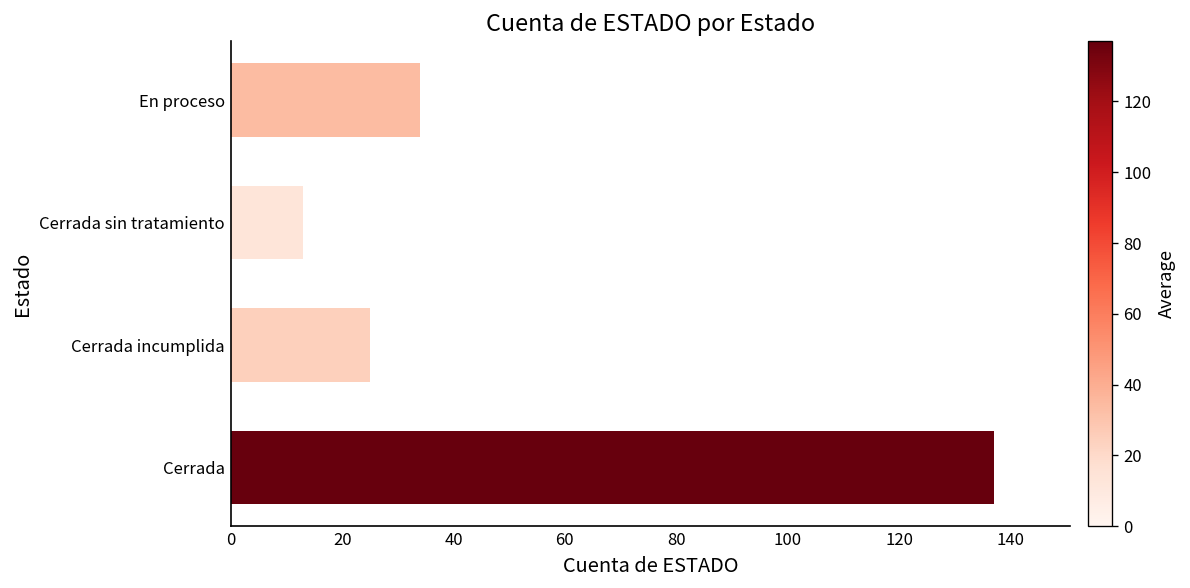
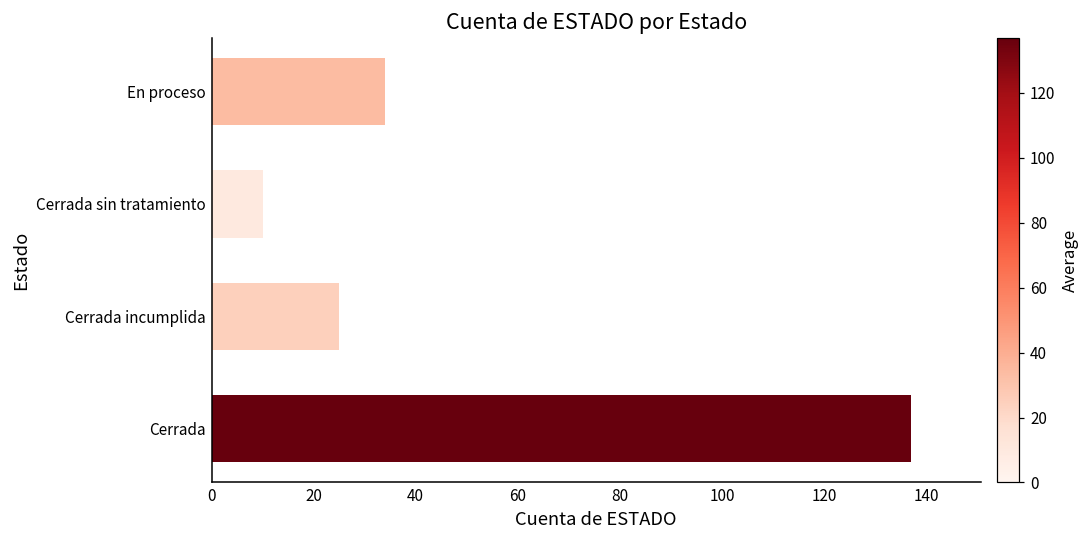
  {
    "En proceso": 34,
-   "Cerrada sin tratamiento": 13,
+   "Cerrada sin tratamiento": 10,
    "Cerrada incumplida": 25,
    "Cerrada": 137
  }
